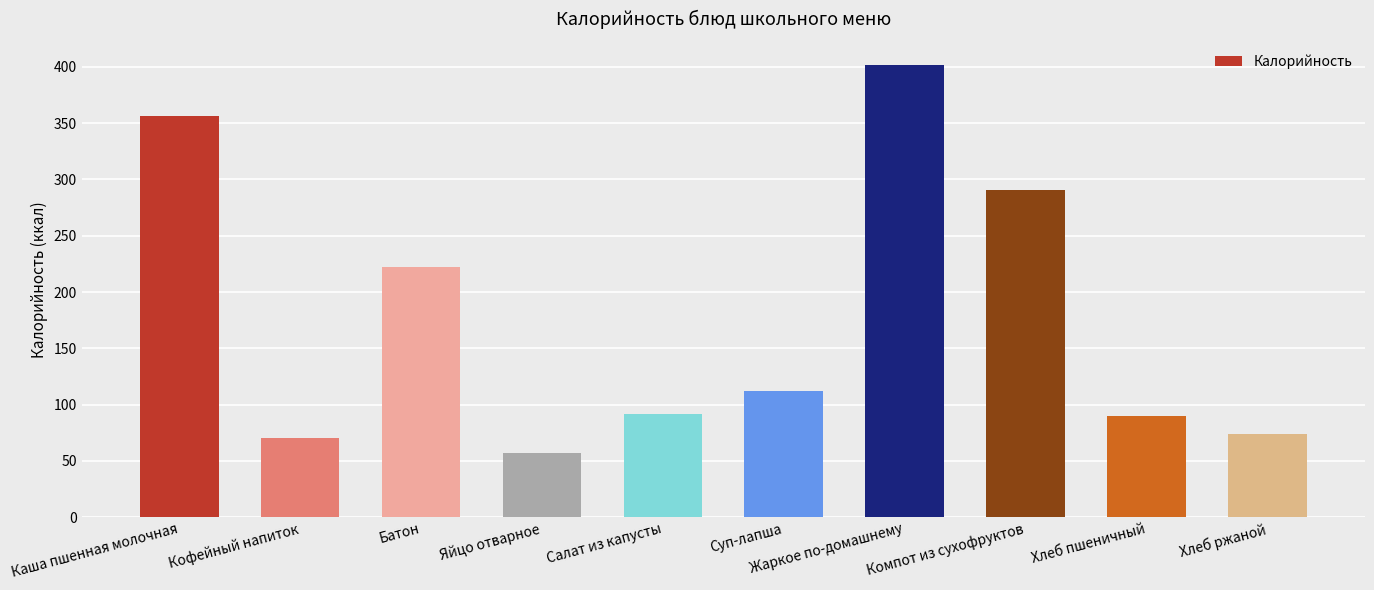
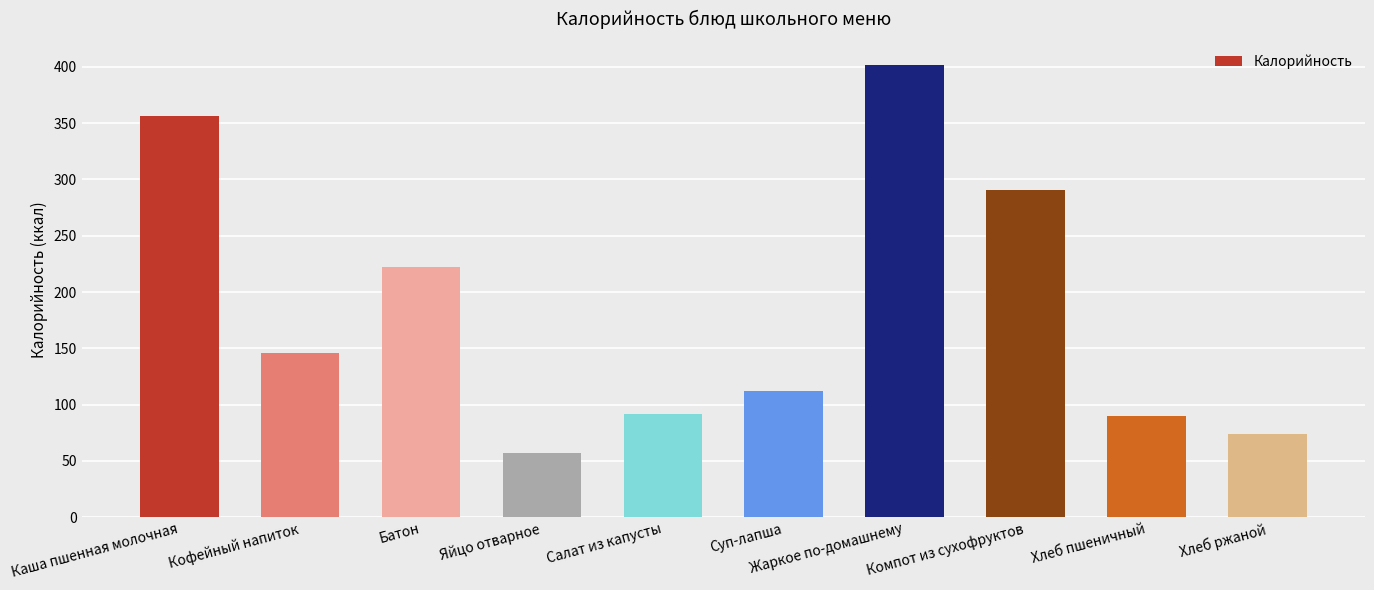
  {
    "Каша пшенная молочная": 356,
-   "Кофейный напиток": 70,
+   "Кофейный напиток": 146,
    "Батон": 222,
    "Яйцо отварное": 57,
    "Салат из капусты": 92,
    "Суп-лапша": 112,
    "Жаркое по-домашнему": 402,
    "Компот из сухофруктов": 291,
    "Хлеб пшеничный": 90,
    "Хлеб ржаной": 74
  }
